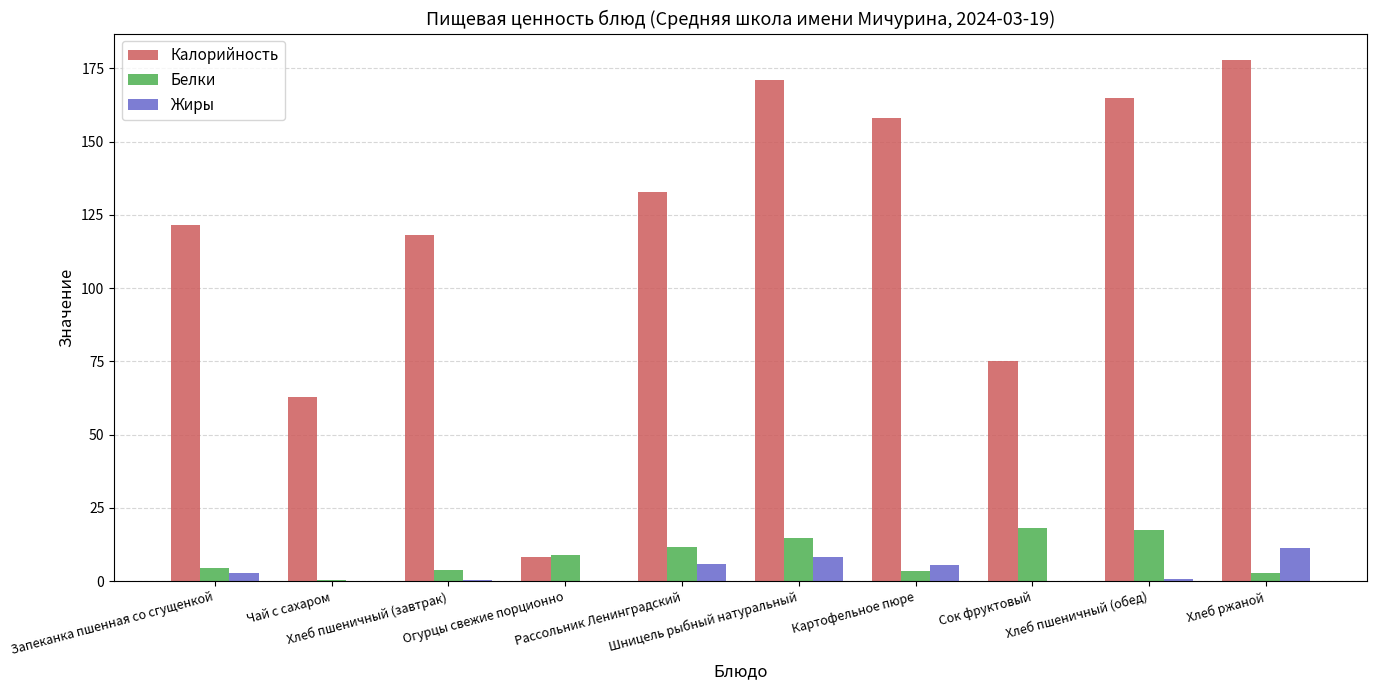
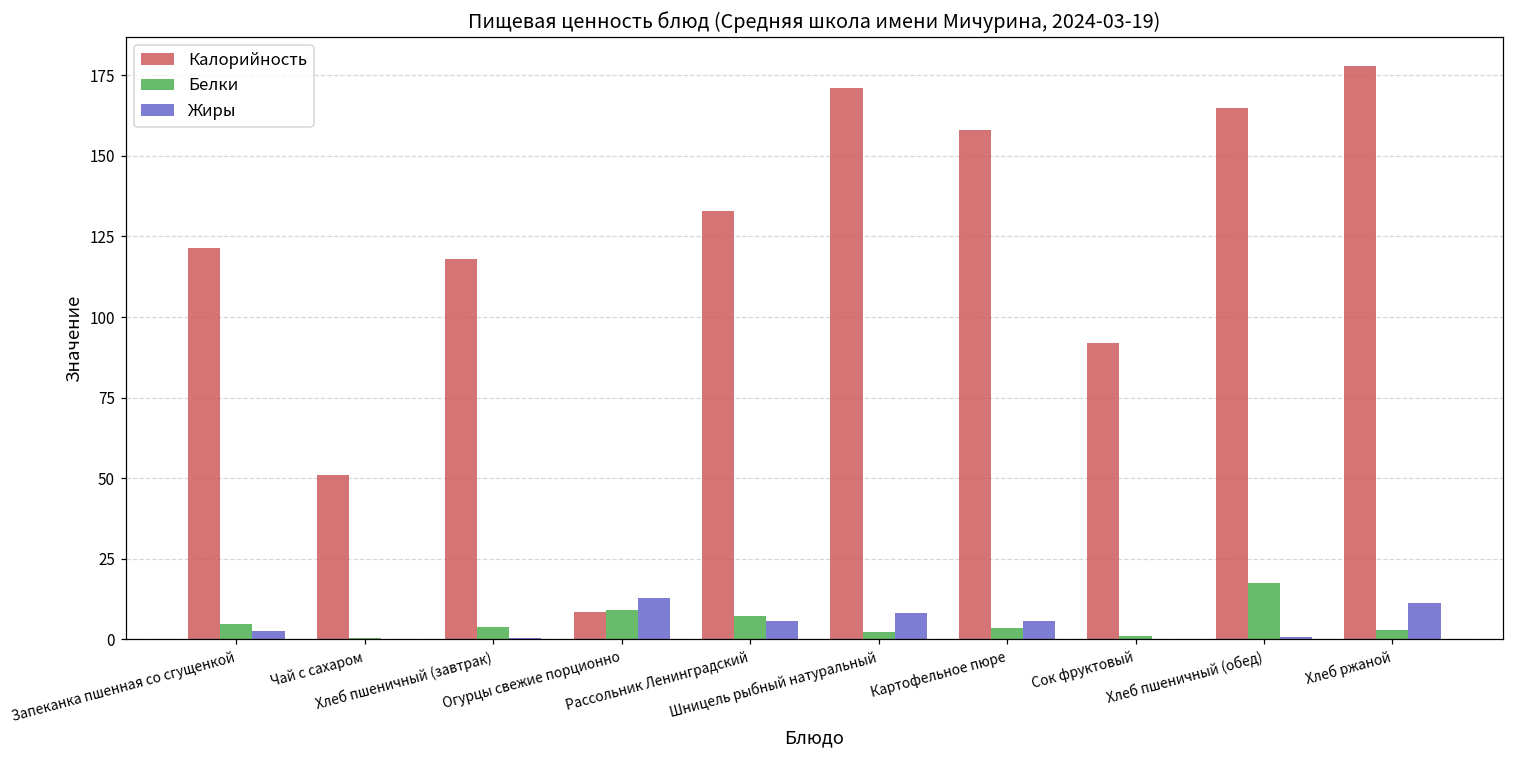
  {
    "Калорийность": {
      "Запеканка пшенная со сгущенкой": 122,
-     "Чай с сахаром": 63,
+     "Чай с сахаром": 51,
      "Хлеб пшеничный (завтрак)": 118,
      "Огурцы свежие порционно": 8,
      "Рассольник Ленинградский": 133,
      "Шницель рыбный натуральный": 171,
      "Картофельное пюре": 158,
-     "Сок фруктовый": 75,
+     "Сок фруктовый": 92,
      "Хлеб пшеничный (обед)": 165,
      "Хлеб ржаной": 178
    },
    "Белки": {
      "Запеканка пшенная со сгущенкой": 5,
      "Хлеб пшеничный (завтрак)": 4,
      "Огурцы свежие порционно": 9,
-     "Рассольник Ленинградский": 12,
-     "Шницель рыбный натуральный": 15,
+     "Рассольник Ленинградский": 7,
+     "Шницель рыбный натуральный": 2,
      "Картофельное пюре": 4,
-     "Сок фруктовый": 18,
+     "Сок фруктовый": 1,
      "Хлеб пшеничный (обед)": 17,
      "Хлеб ржаной": 3
    },
    "Жиры": {
      "Запеканка пшенная со сгущенкой": 3,
      "Чай с сахаром": 0,
-     "Огурцы свежие порционно": 0,
+     "Огурцы свежие порционно": 13,
      "Рассольник Ленинградский": 6,
      "Шницель рыбный натуральный": 8,
      "Картофельное пюре": 6,
      "Хлеб ржаной": 11
    }
  }
